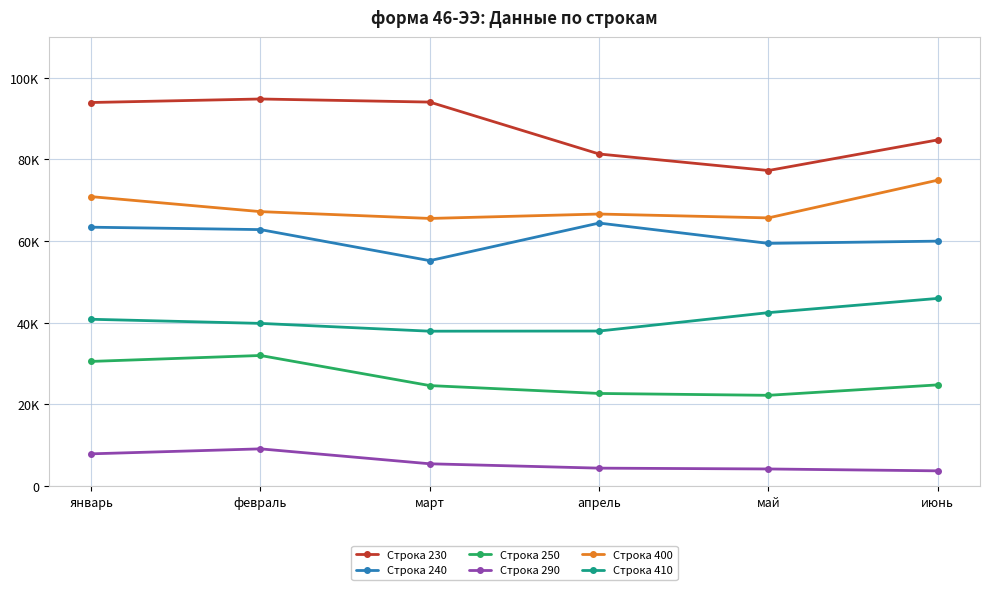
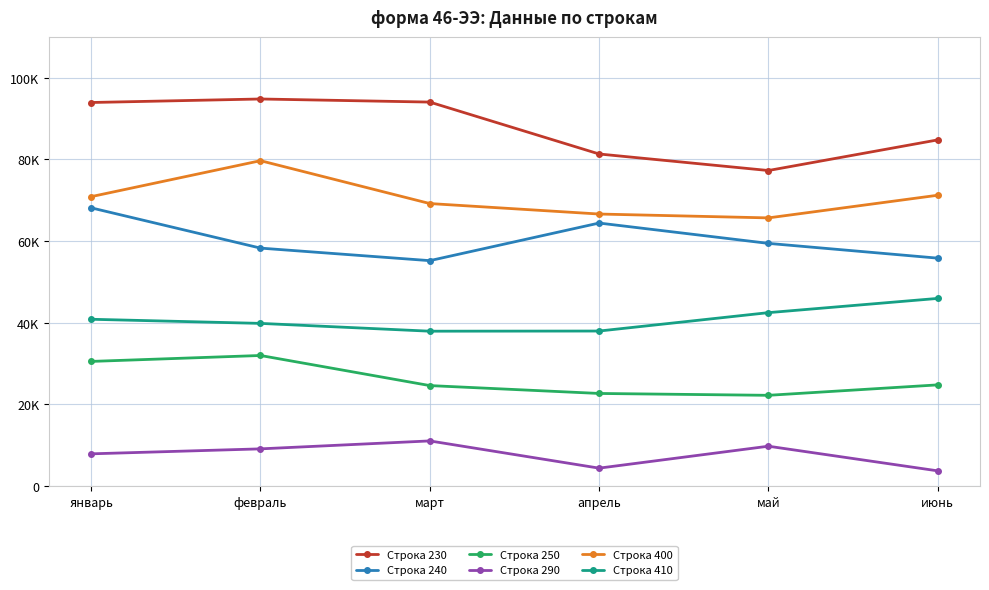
  {
    "Строка 230": {
      "январь": 94000,
      "февраль": 95000,
      "март": 94000,
      "апрель": 81000,
      "май": 77000,
      "июнь": 85000
    },
    "Строка 240": {
-     "январь": 63000,
-     "февраль": 63000,
+     "январь": 68000,
+     "февраль": 58000,
      "март": 55000,
      "апрель": 64000,
      "май": 59000,
-     "июнь": 60000
+     "июнь": 56000
    },
    "Строка 290": {
      "январь": 8000,
      "февраль": 9000,
-     "март": 5000,
+     "март": 11000,
      "апрель": 4000,
-     "май": 4000,
+     "май": 10000,
      "июнь": 4000
    },
    "Строка 400": {
      "январь": 71000,
-     "февраль": 67000,
-     "март": 66000,
+     "февраль": 80000,
+     "март": 69000,
      "апрель": 67000,
      "май": 66000,
-     "июнь": 75000
+     "июнь": 71000
    }
  }
